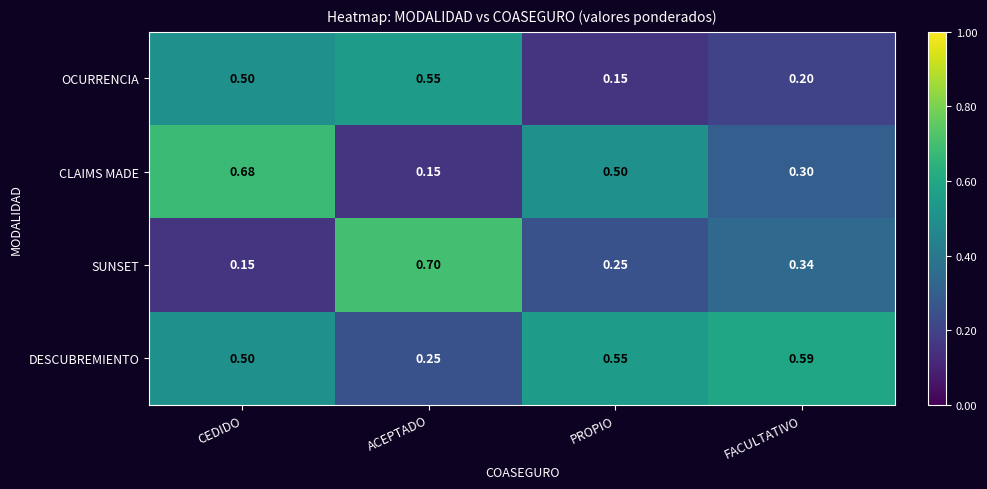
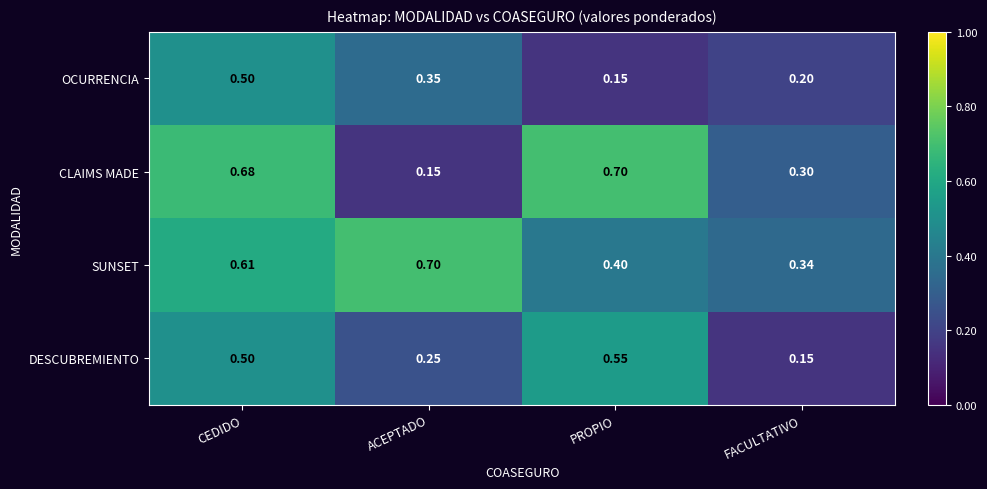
  {
    "OCURRENCIA": {
      "CEDIDO": 0.50,
-     "ACEPTADO": 0.55,
+     "ACEPTADO": 0.35,
      "PROPIO": 0.15,
      "FACULTATIVO": 0.20
    },
    "CLAIMS MADE": {
      "CEDIDO": 0.68,
      "ACEPTADO": 0.15,
-     "PROPIO": 0.50,
+     "PROPIO": 0.70,
      "FACULTATIVO": 0.30
    },
    "SUNSET": {
-     "CEDIDO": 0.15,
+     "CEDIDO": 0.61,
      "ACEPTADO": 0.70,
-     "PROPIO": 0.25,
+     "PROPIO": 0.40,
      "FACULTATIVO": 0.34
    },
    "DESCUBREMIENTO": {
      "CEDIDO": 0.50,
      "ACEPTADO": 0.25,
      "PROPIO": 0.55,
-     "FACULTATIVO": 0.59
+     "FACULTATIVO": 0.15
    }
  }
